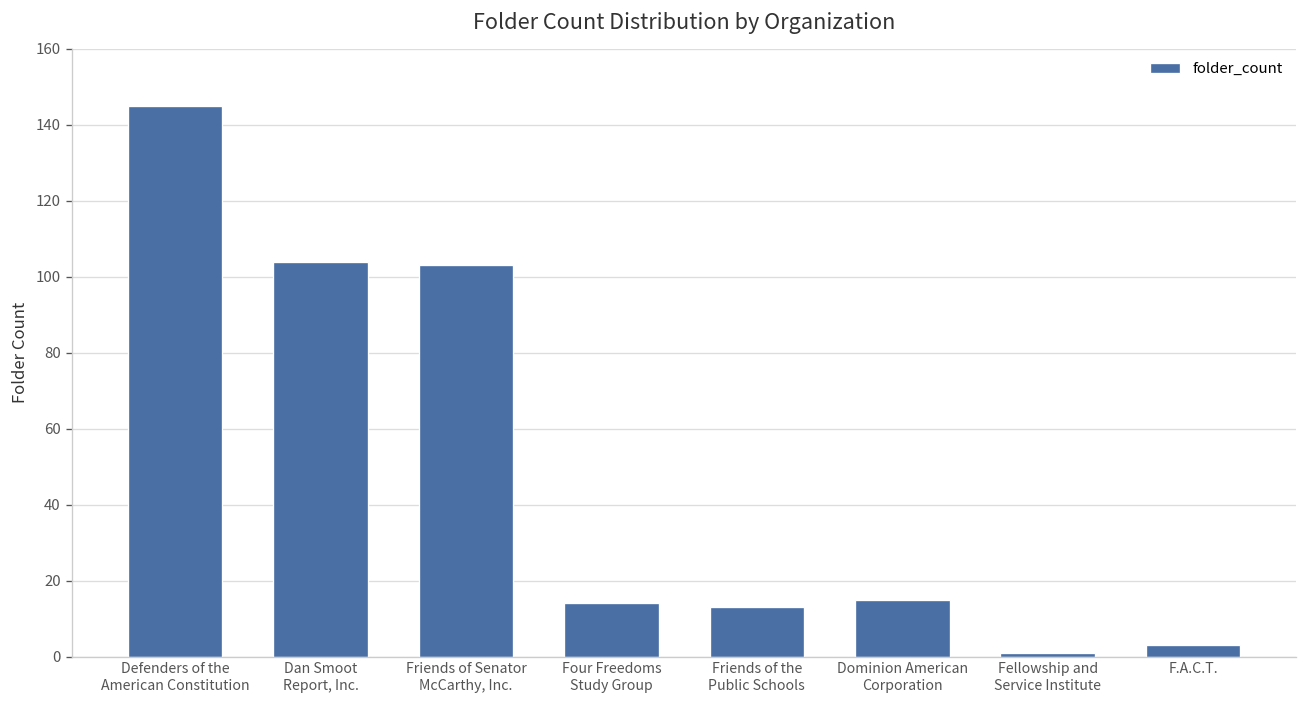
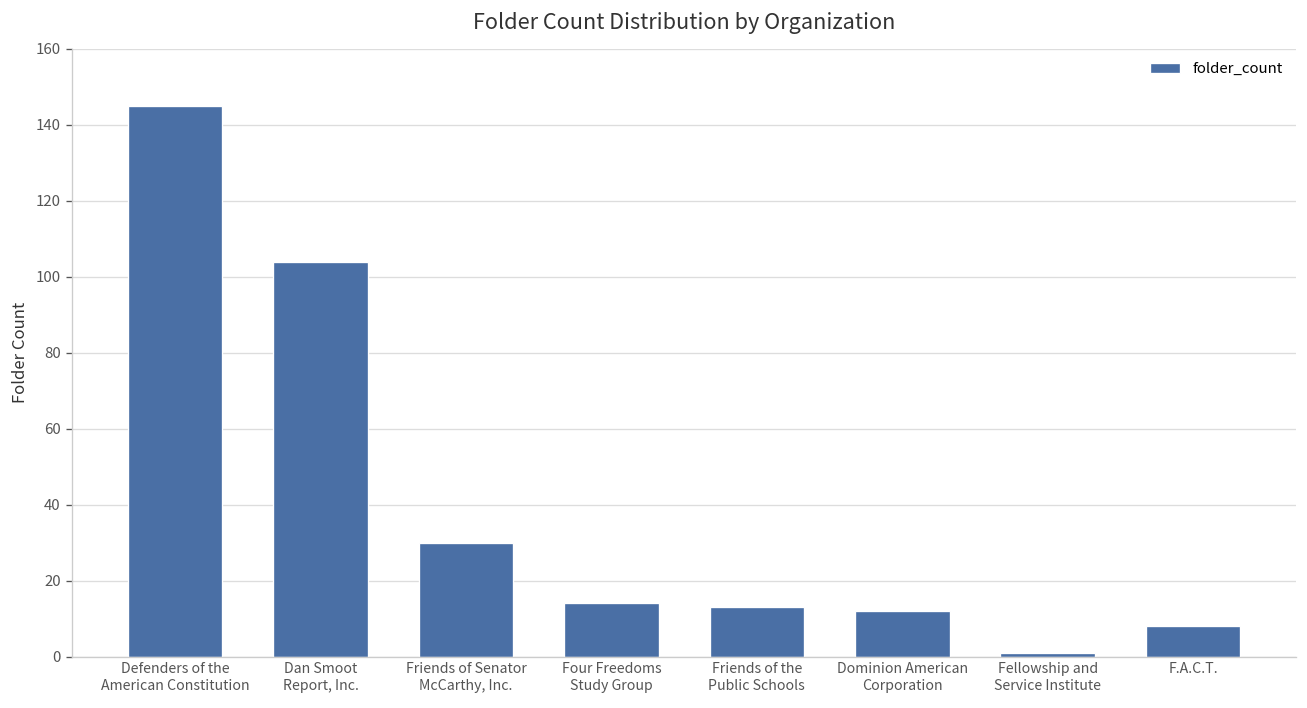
  {
    "Defenders of the American Constitution": 145,
    "Dan Smoot Report, Inc.": 104,
-   "Friends of Senator McCarthy, Inc.": 103,
+   "Friends of Senator McCarthy, Inc.": 30,
    "Four Freedoms Study Group": 14,
    "Friends of the Public Schools": 13,
-   "Dominion American Corporation": 15,
+   "Dominion American Corporation": 12,
    "Fellowship and Service Institute": 1,
-   "F.A.C.T.": 3
+   "F.A.C.T.": 8
  }
